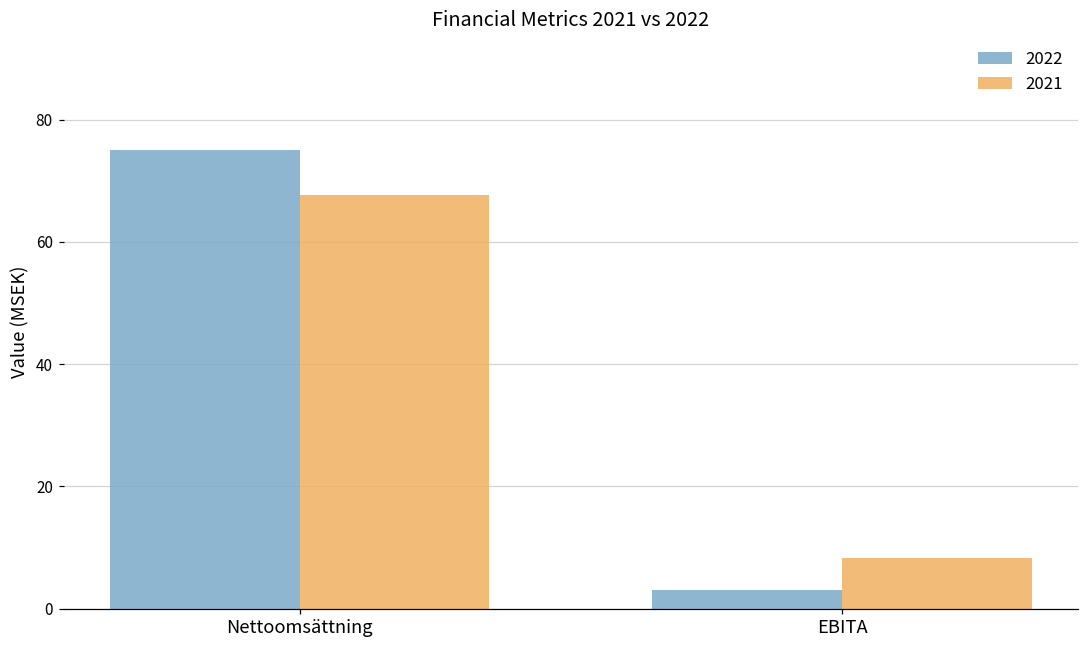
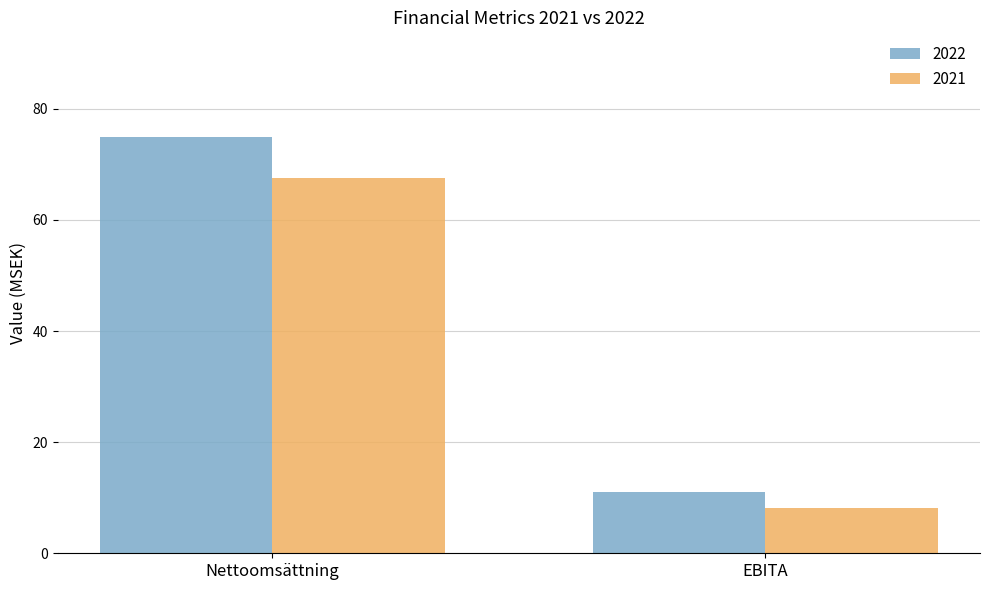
  {
    "2022": {
      "Nettoomsättning": 75,
-     "EBITA": 3
+     "EBITA": 11
    },
    "2021": {
      "Nettoomsättning": 68,
      "EBITA": 8
    }
  }
